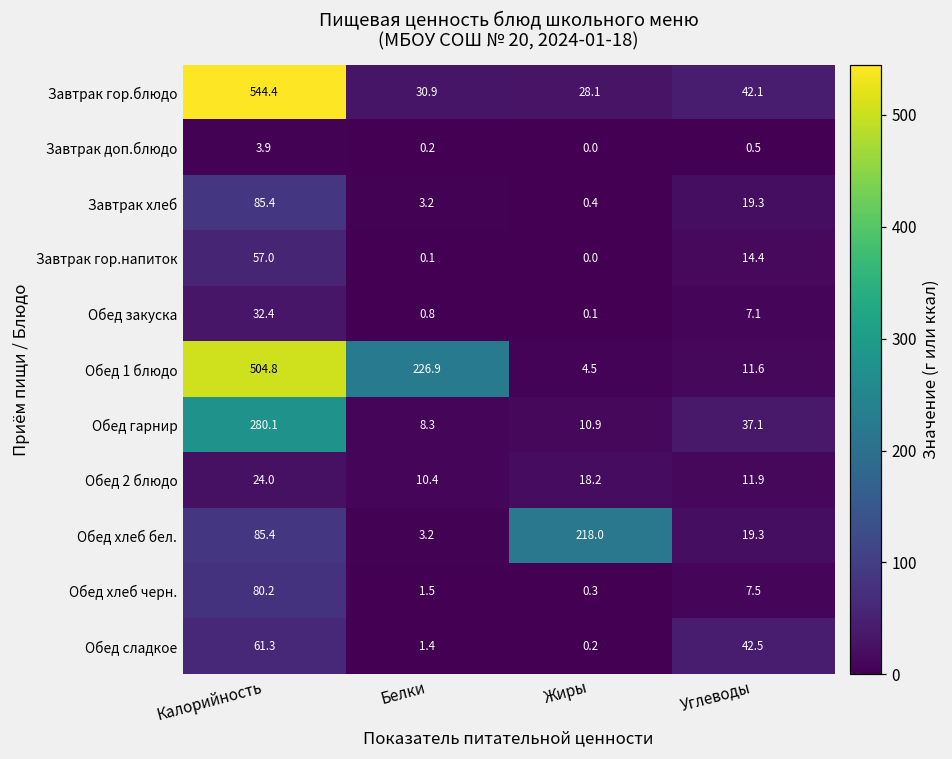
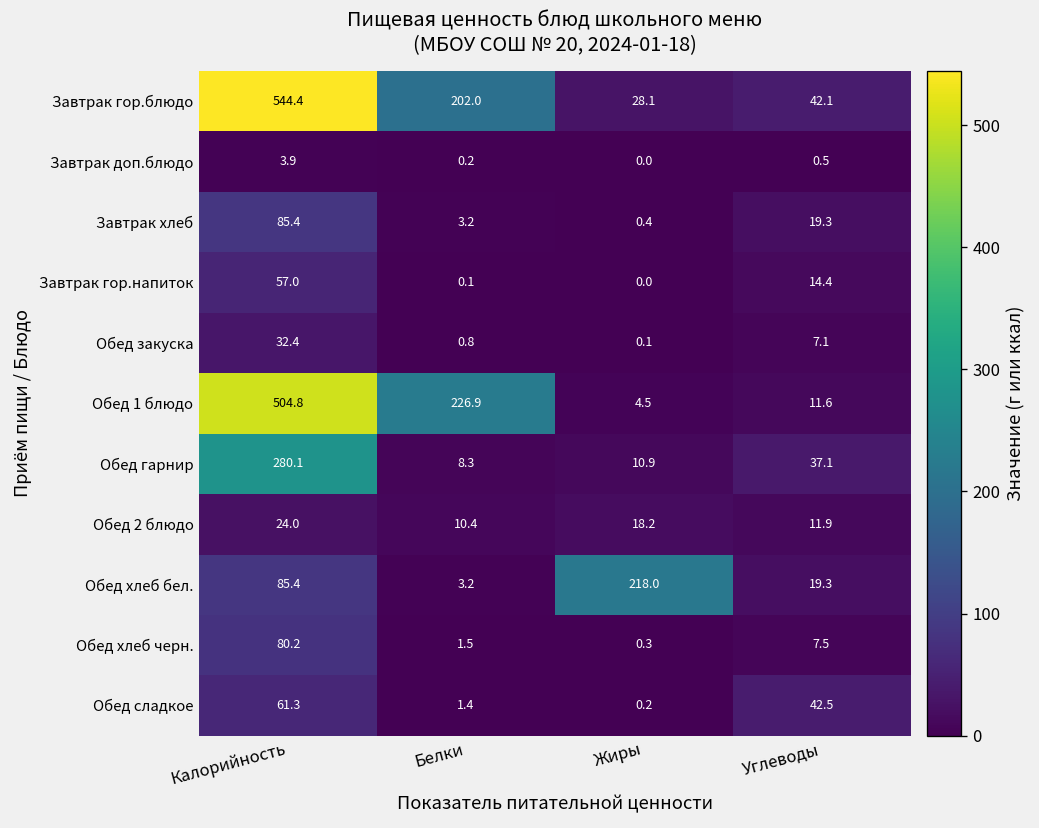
  {
    "Завтрак гор.блюдо": {
      "Калорийность": 544.4,
-     "Белки": 30.9,
+     "Белки": 202.0,
      "Жиры": 28.1,
      "Углеводы": 42.1
    },
    "Завтрак доп.блюдо": {
      "Калорийность": 3.9,
      "Белки": 0.2,
      "Жиры": 0.0,
      "Углеводы": 0.5
    },
    "Завтрак хлеб": {
      "Калорийность": 85.4,
      "Белки": 3.2,
      "Жиры": 0.4,
      "Углеводы": 19.3
    },
    "Завтрак гор.напиток": {
      "Калорийность": 57.0,
      "Белки": 0.1,
      "Жиры": 0.0,
      "Углеводы": 14.4
    },
    "Обед закуска": {
      "Калорийность": 32.4,
      "Белки": 0.8,
      "Жиры": 0.1,
      "Углеводы": 7.1
    },
    "Обед 1 блюдо": {
      "Калорийность": 504.8,
      "Белки": 226.9,
      "Жиры": 4.5,
      "Углеводы": 11.6
    },
    "Обед гарнир": {
      "Калорийность": 280.1,
      "Белки": 8.3,
      "Жиры": 10.9,
      "Углеводы": 37.1
    },
    "Обед 2 блюдо": {
      "Калорийность": 24.0,
      "Белки": 10.4,
      "Жиры": 18.2,
      "Углеводы": 11.9
    },
    "Обед хлеб бел.": {
      "Калорийность": 85.4,
      "Белки": 3.2,
      "Жиры": 218.0,
      "Углеводы": 19.3
    },
    "Обед хлеб черн.": {
      "Калорийность": 80.2,
      "Белки": 1.5,
      "Жиры": 0.3,
      "Углеводы": 7.5
    },
    "Обед сладкое": {
      "Калорийность": 61.3,
      "Белки": 1.4,
      "Жиры": 0.2,
      "Углеводы": 42.5
    }
  }
